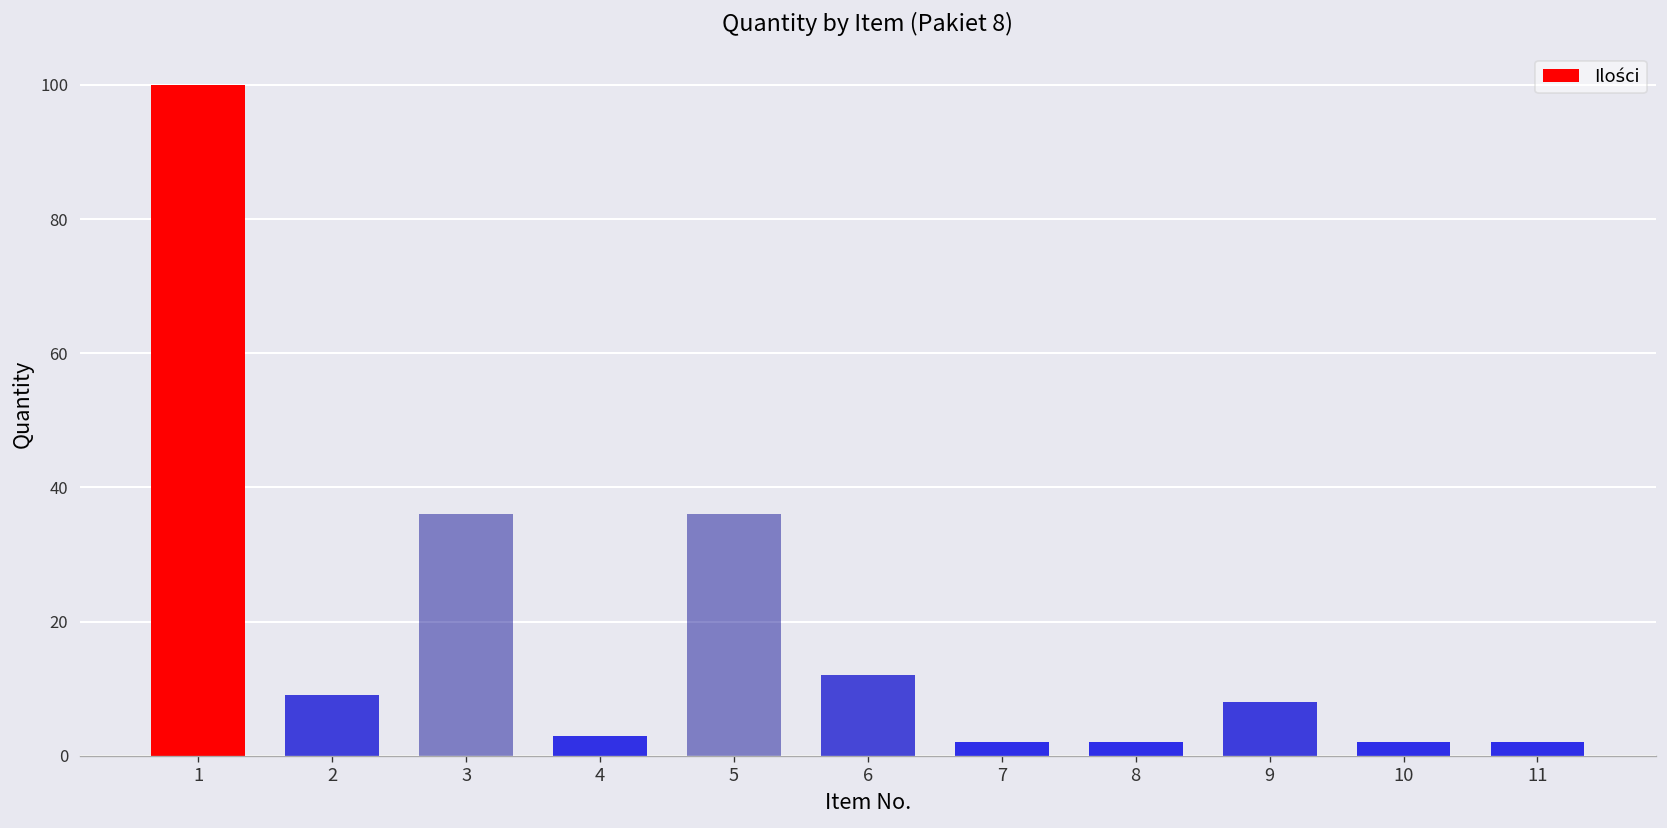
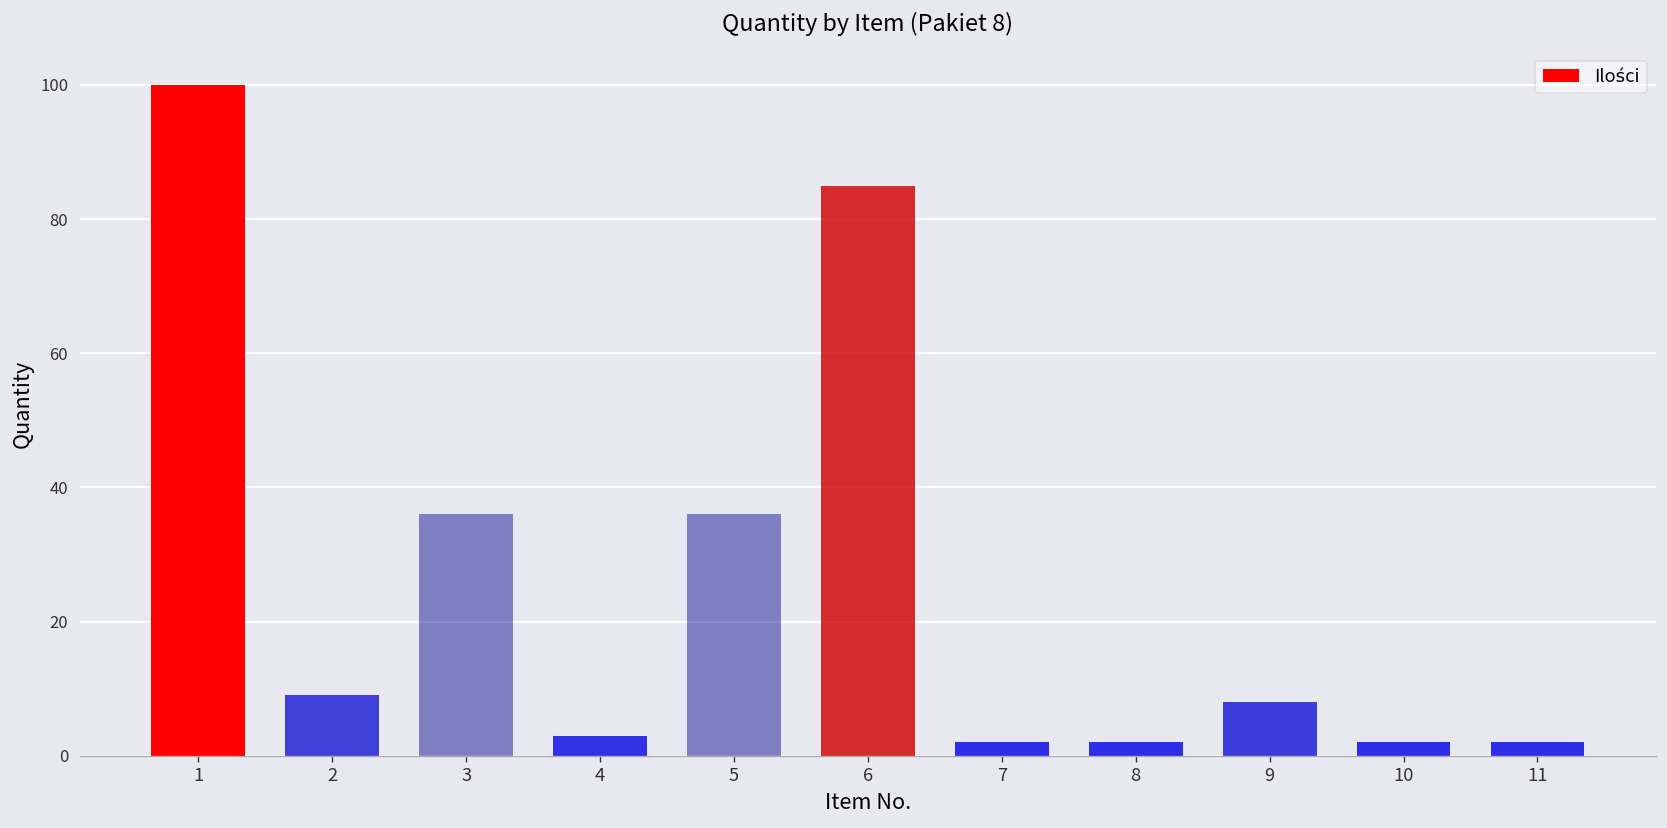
  {
    "1": 100,
    "2": 9,
    "3": 36,
    "4": 3,
    "5": 36,
-   "6": 12,
+   "6": 85,
    "7": 2,
    "8": 2,
    "9": 8,
    "10": 2,
    "11": 2
  }
